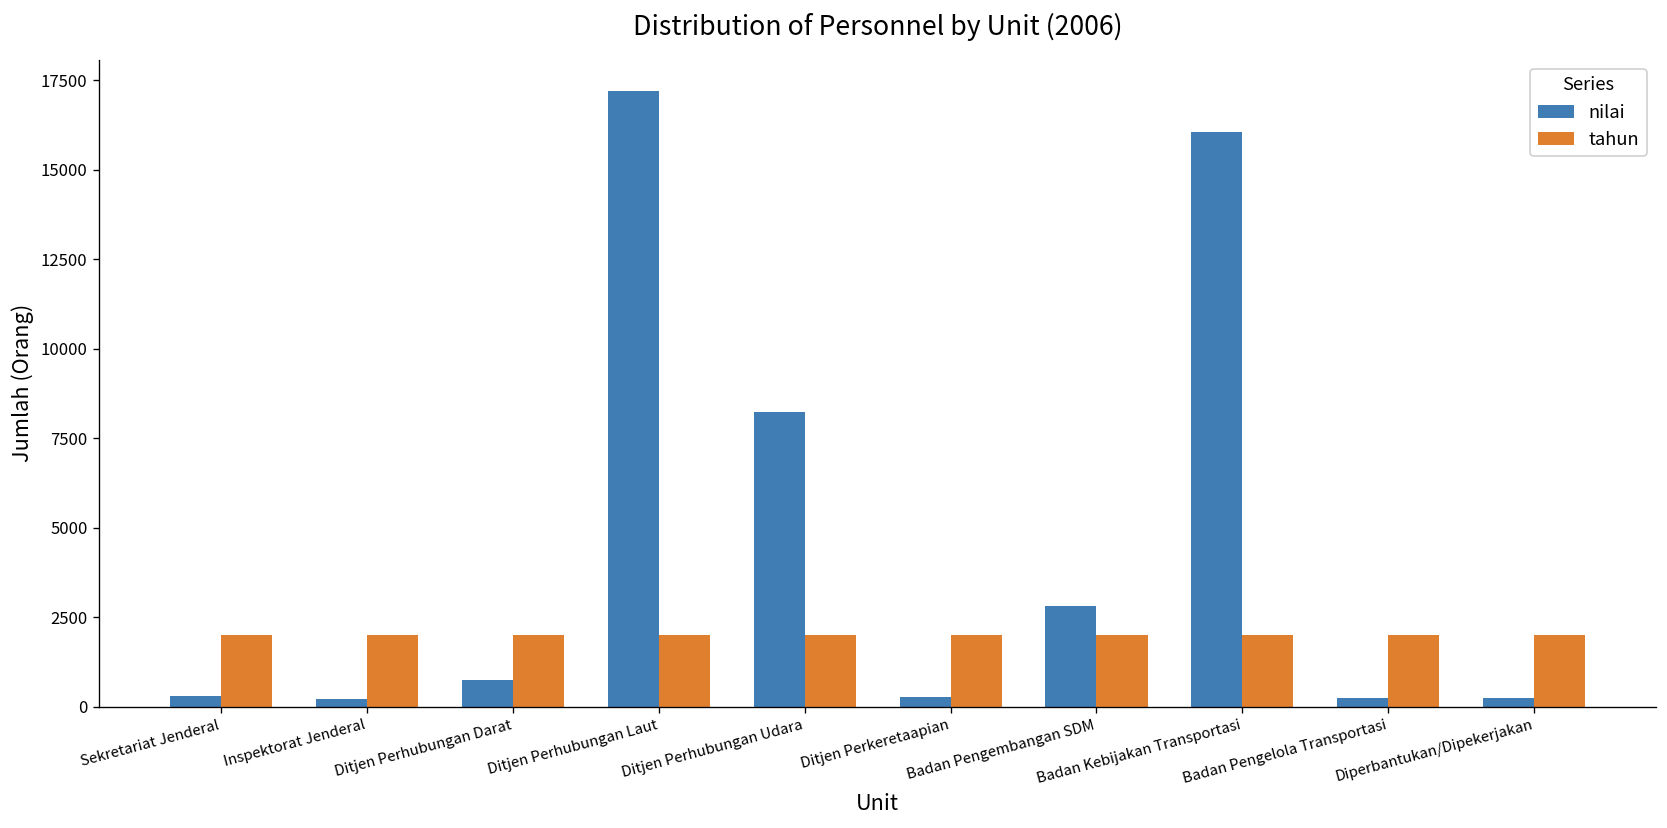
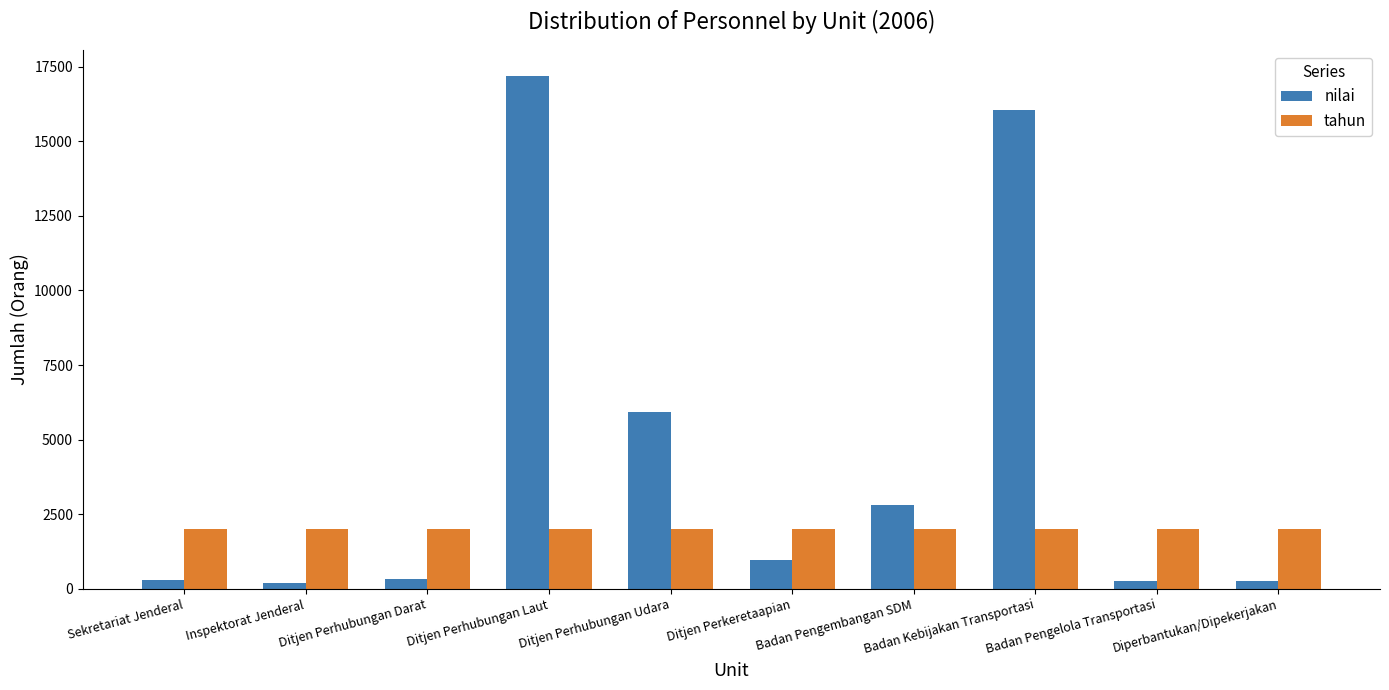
  {
    "nilai": {
      "Sekretariat Jenderal": 300,
      "Inspektorat Jenderal": 200,
-     "Ditjen Perhubungan Darat": 700,
+     "Ditjen Perhubungan Darat": 300,
      "Ditjen Perhubungan Laut": 17200,
-     "Ditjen Perhubungan Udara": 8200,
-     "Ditjen Perkeretaapian": 300,
+     "Ditjen Perhubungan Udara": 5900,
+     "Ditjen Perkeretaapian": 1000,
      "Badan Pengembangan SDM": 2800,
      "Badan Kebijakan Transportasi": 16000,
      "Badan Pengelola Transportasi": 200,
      "Diperbantukan/Dipekerjakan": 200
    },
    "tahun": {
      "Sekretariat Jenderal": 2000,
      "Inspektorat Jenderal": 2000,
      "Ditjen Perhubungan Darat": 2000,
      "Ditjen Perhubungan Laut": 2000,
      "Ditjen Perhubungan Udara": 2000,
      "Ditjen Perkeretaapian": 2000,
      "Badan Pengembangan SDM": 2000,
      "Badan Kebijakan Transportasi": 2000,
      "Badan Pengelola Transportasi": 2000,
      "Diperbantukan/Dipekerjakan": 2000
    }
  }
